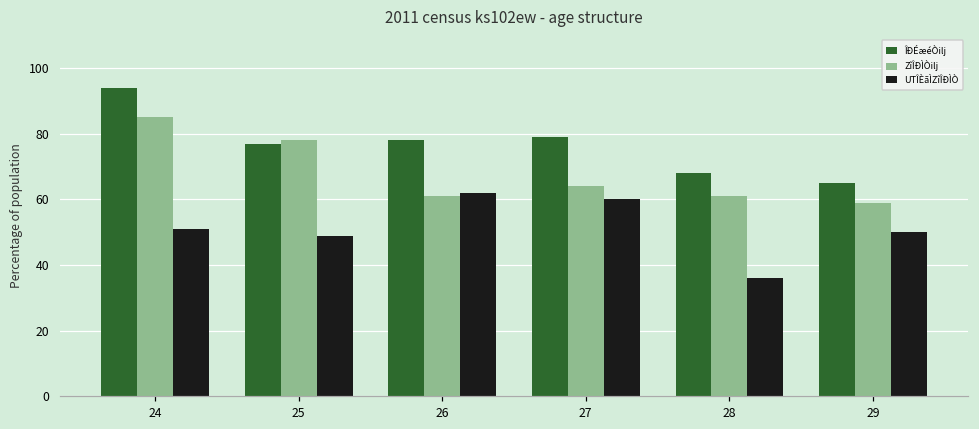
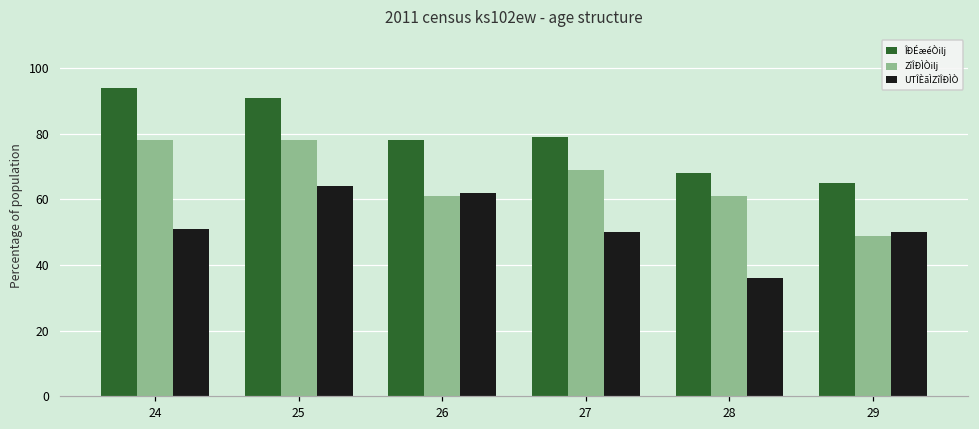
  {
    "ÎÐÉæéÒilj": {
      "24": 94,
-     "25": 77,
+     "25": 91,
      "26": 78,
      "27": 79,
      "28": 68,
      "29": 65
    },
    "ZîÎÐÌÒilj": {
-     "24": 85,
+     "24": 78,
      "25": 78,
      "26": 61,
-     "27": 64,
+     "27": 69,
      "28": 61,
-     "29": 59
+     "29": 49
    },
    "UTÎÈãÌZîÎÐÌÒ": {
      "24": 51,
-     "25": 49,
+     "25": 64,
      "26": 62,
-     "27": 60,
+     "27": 50,
      "28": 36,
      "29": 50
    }
  }
